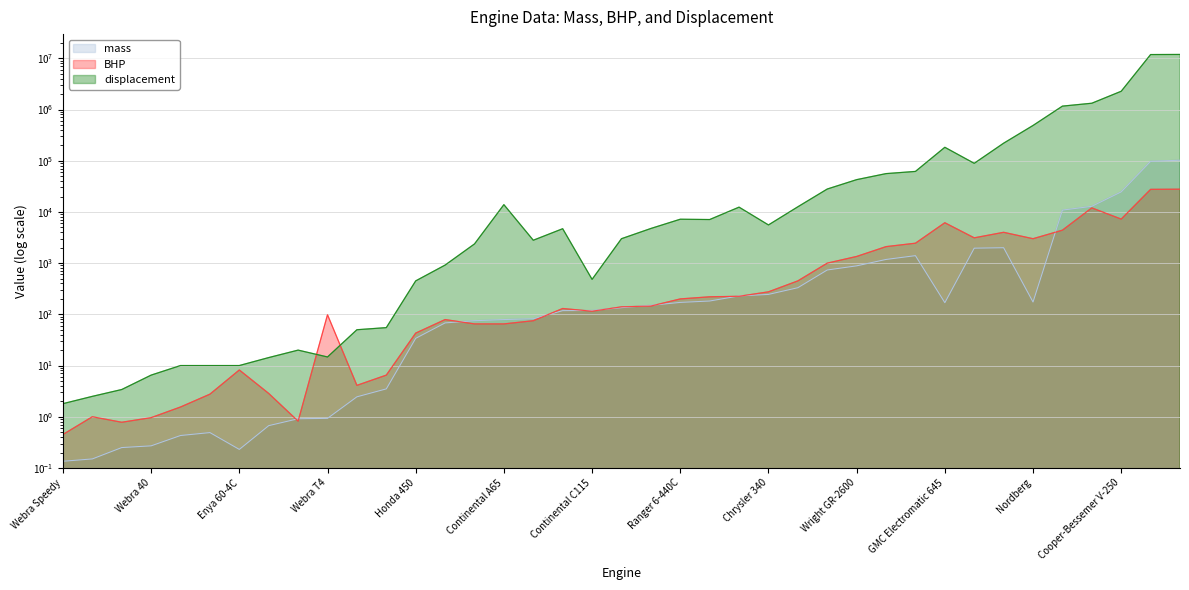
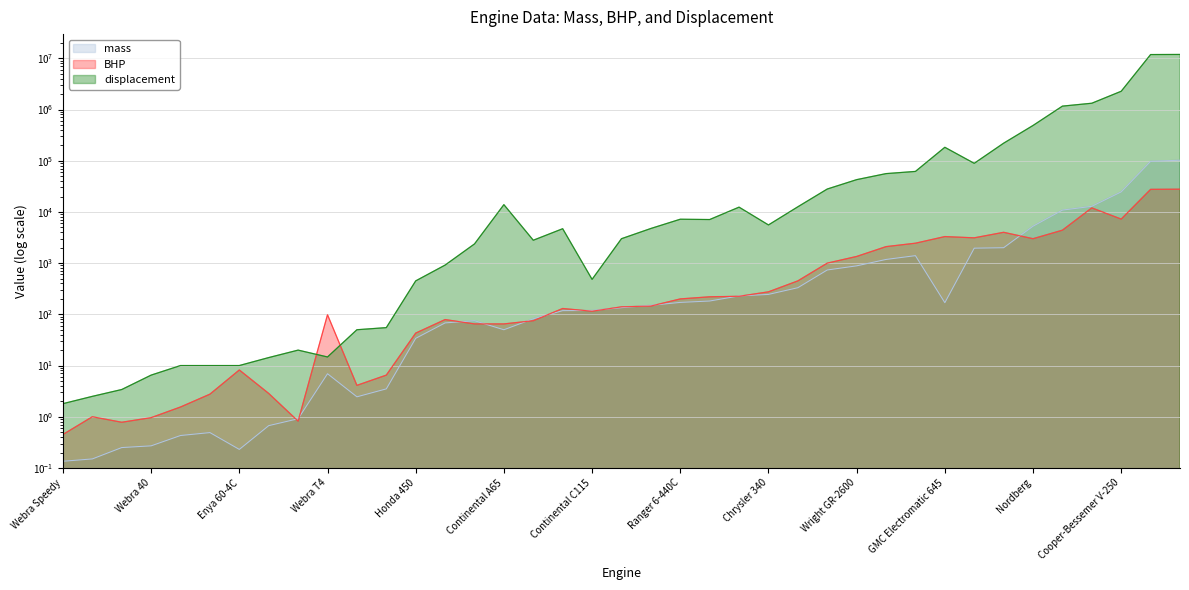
  {
    "mass": {
      "Webra Speedy": 0.14,
      "Webra 40": 0.3,
      "Enya 60-4C": 0.2,
-     "Webra T4": 0.9,
+     "Webra T4": 7,
      "Honda 450": 30,
-     "Continental A65": 80,
+     "Continental A65": 50,
      "Ranger 6-440C": 170,
      "Chrysler 340": 200,
      "Wright GR-2600": 900,
      "GMC Electromatic 645": 170,
-     "Nordberg": 170,
+     "Nordberg": 5000,
      "Cooper-Bessemer V-250": 20000
    },
    "BHP": {
      "Webra Speedy": 0.5,
      "Webra 40": 1,
      "Enya 60-4C": 8,
      "Webra T4": 100,
      "Honda 450": 40,
      "Continental A65": 70,
      "Ranger 6-440C": 200,
      "Chrysler 340": 300,
      "Wright GR-2600": 1400,
-     "GMC Electromatic 645": 6000,
+     "GMC Electromatic 645": 3000,
      "Nordberg": 3000,
      "Cooper-Bessemer V-250": 7000
    },
    "displacement": {
      "Webra Speedy": 1.8,
      "Webra 40": 7,
      "Enya 60-4C": 10,
      "Webra T4": 15,
      "Honda 450": 500,
      "Continental A65": 14000,
      "Continental C115": 500,
      "Ranger 6-440C": 7000,
      "Chrysler 340": 6000,
      "Wright GR-2600": 40000,
      "GMC Electromatic 645": 180000,
      "Nordberg": 500000,
      "Cooper-Bessemer V-250": 2000000
    }
  }
